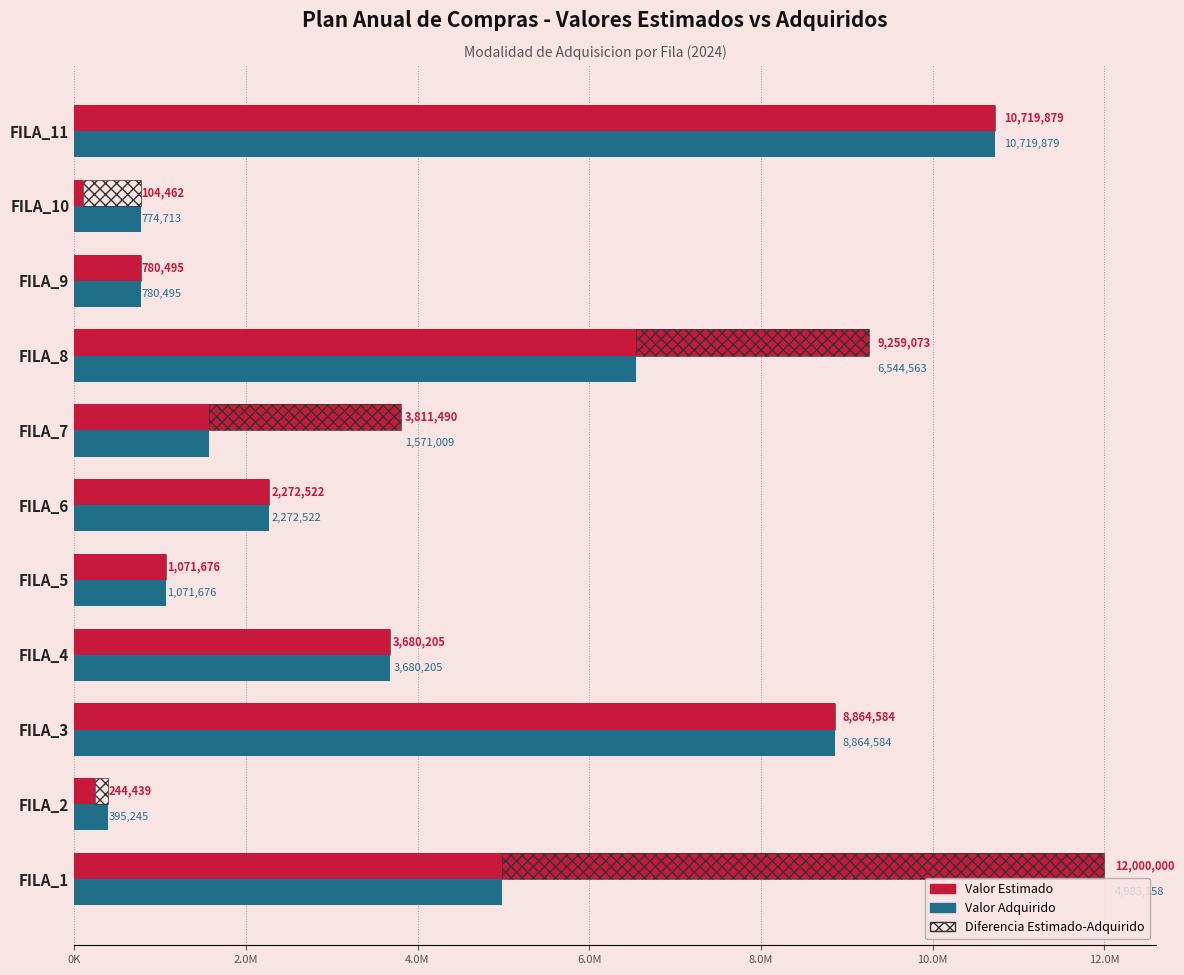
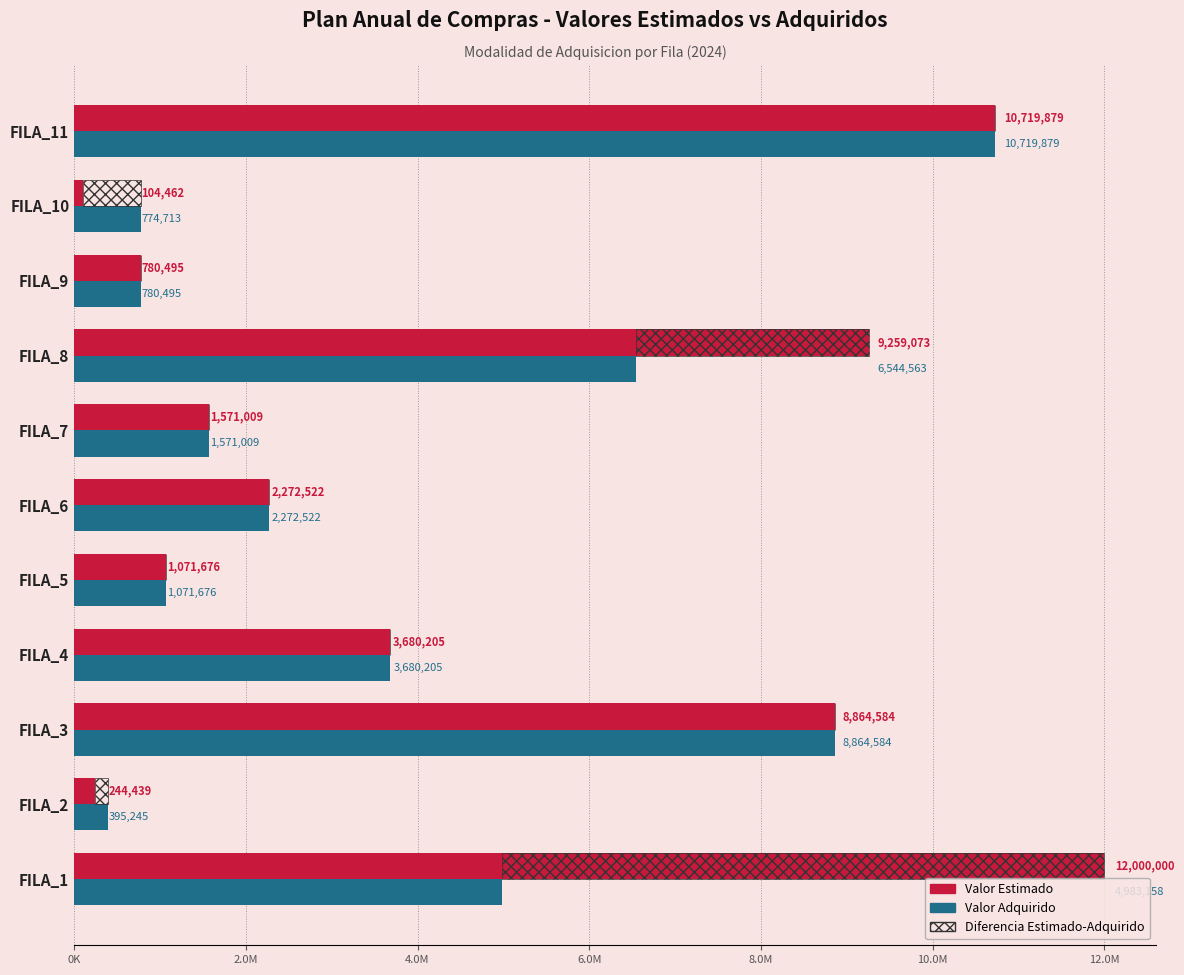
  {
    "Valor Estimado": {
      "FILA_11": "10,719,879",
      "FILA_9": "780,495",
      "FILA_8": "9,259,073",
-     "FILA_7": "3,811,490",
+     "FILA_7": "1,571,009",
      "FILA_6": "2,272,522",
      "FILA_5": "1,071,676",
      "FILA_4": "3,680,205",
      "FILA_3": "8,864,584",
      "FILA_2": "244,439",
      "FILA_1": "12,000,000"
    },
    "Valor Adquirido": {
      "FILA_11": "10,719,879",
      "FILA_10": "774,713",
      "FILA_9": "780,495",
      "FILA_6": "2,272,522",
      "FILA_5": "1,071,676",
      "FILA_4": "3,680,205",
      "FILA_3": "8,864,584",
      "FILA_2": "395,245"
    }
  }
